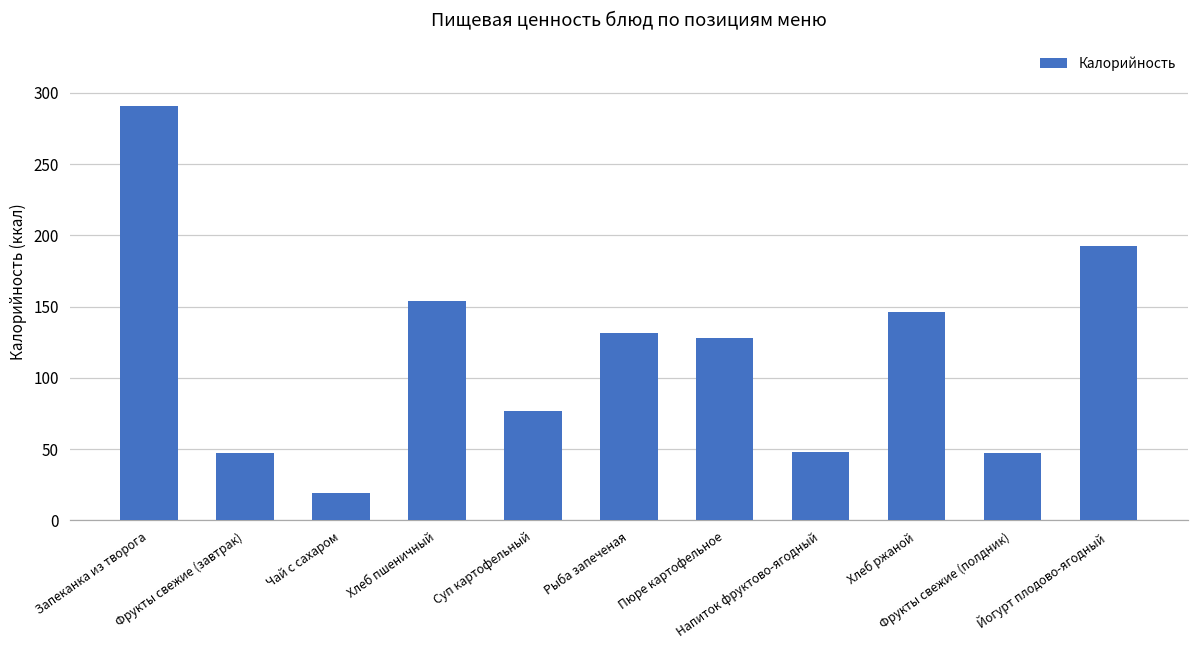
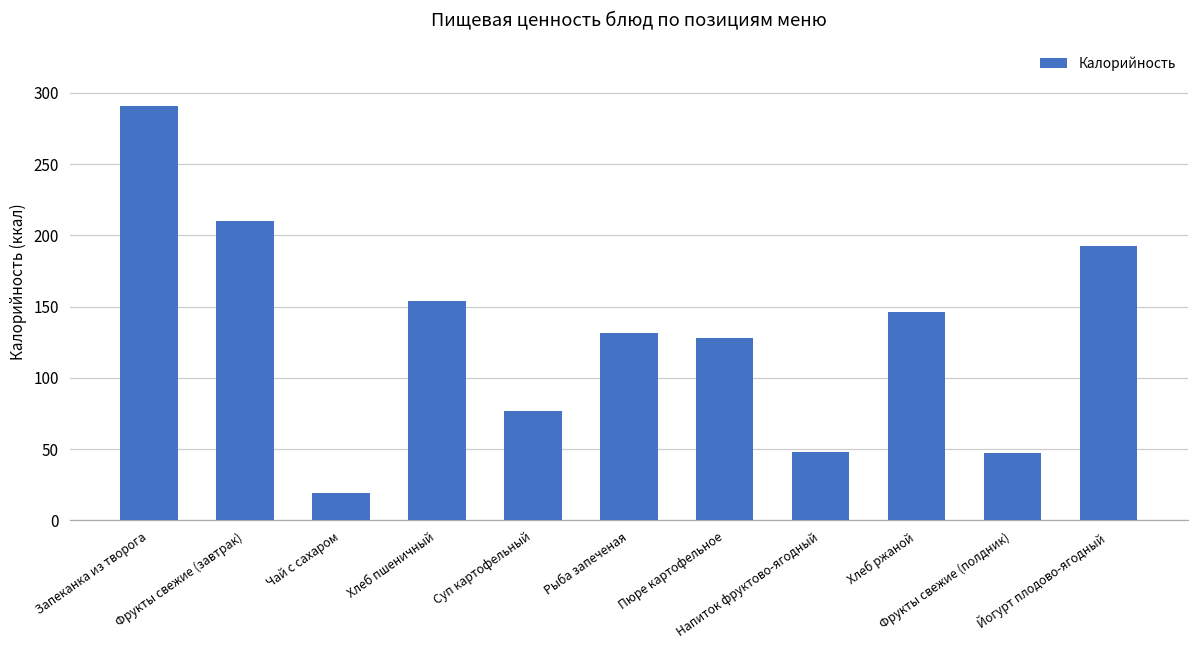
  {
    "Запеканка из творога": 291,
-   "Фрукты свежие (завтрак)": 47,
+   "Фрукты свежие (завтрак)": 210,
    "Чай с сахаром": 19,
    "Хлеб пшеничный": 154,
    "Суп картофельный": 77,
    "Рыба запеченая": 132,
    "Пюре картофельное": 128,
    "Напиток фруктово-ягодный": 48,
    "Хлеб ржаной": 146,
    "Фрукты свежие (полдник)": 47,
    "Йогурт плодово-ягодный": 193
  }
